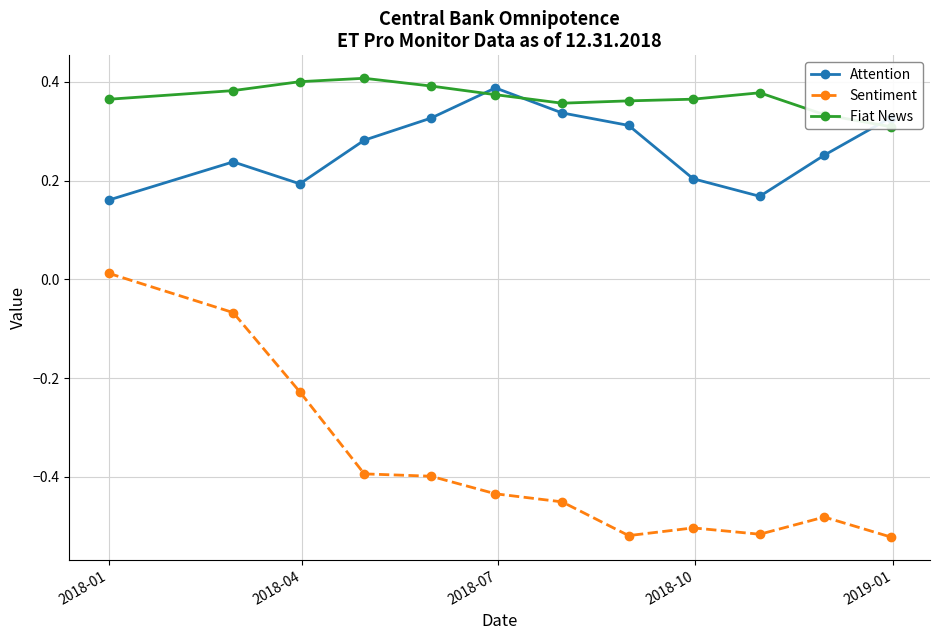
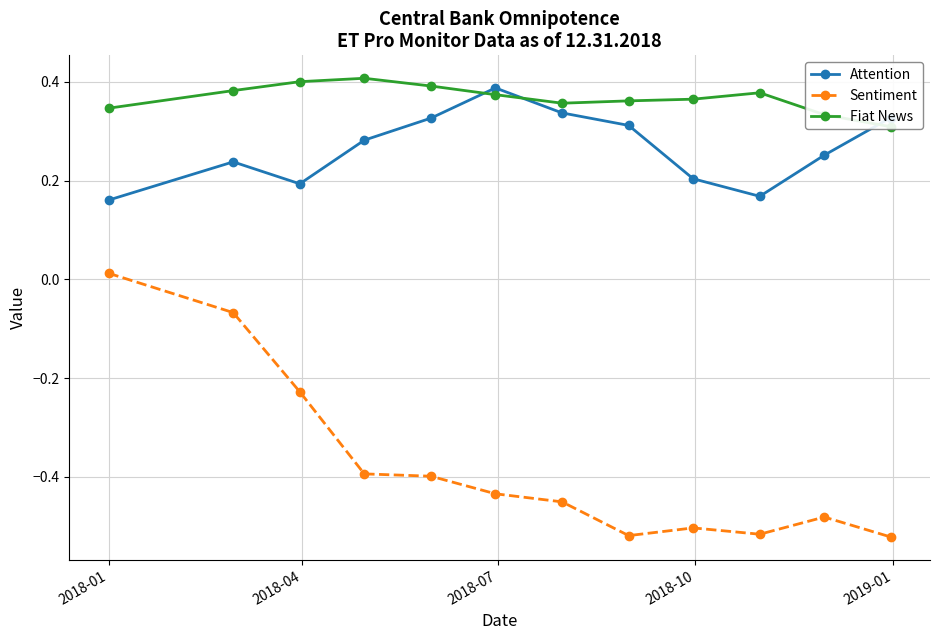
  {
    "Attention": {
      "2018-01": 0.16
    },
    "Sentiment": {
      "2018-01": 0.01
    },
    "Fiat News": {
-     "2018-01": 0.36
+     "2018-01": 0.35
    }
  }
